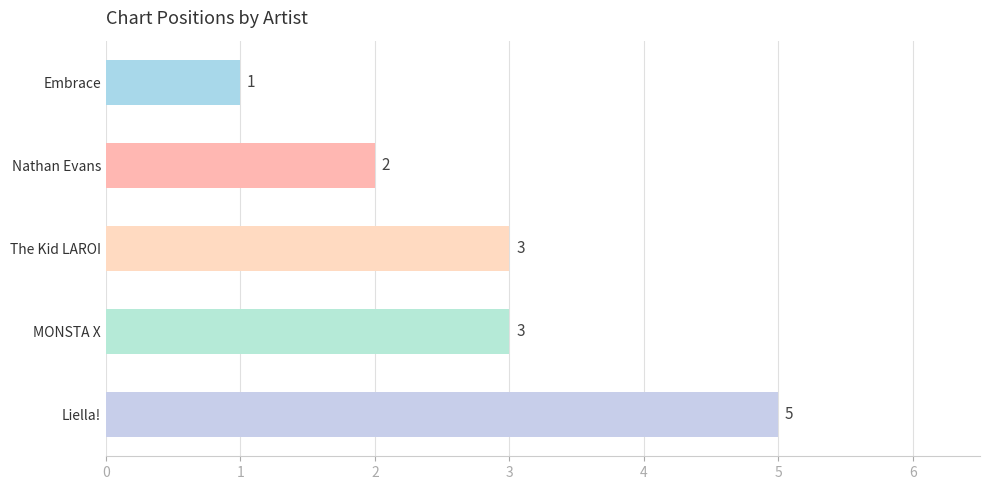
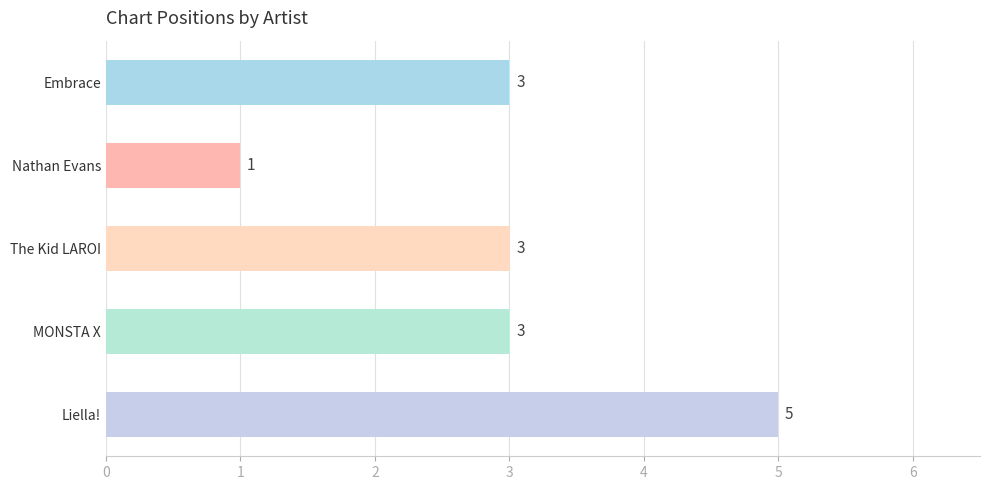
  {
-   "Embrace": 1,
-   "Nathan Evans": 2,
+   "Embrace": 3,
+   "Nathan Evans": 1,
    "The Kid LAROI": 3,
    "MONSTA X": 3,
    "Liella!": 5
  }
